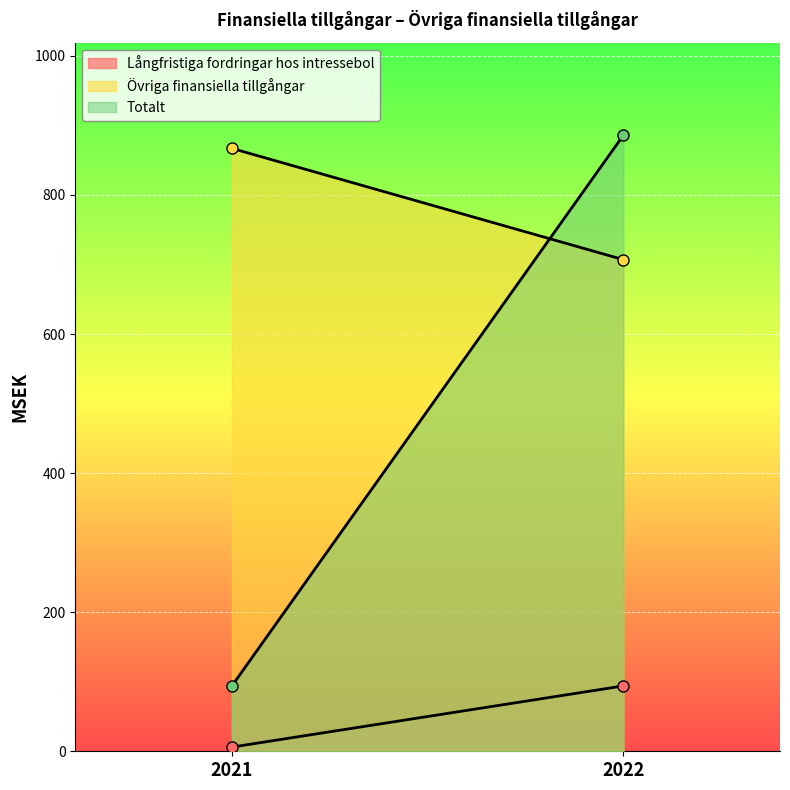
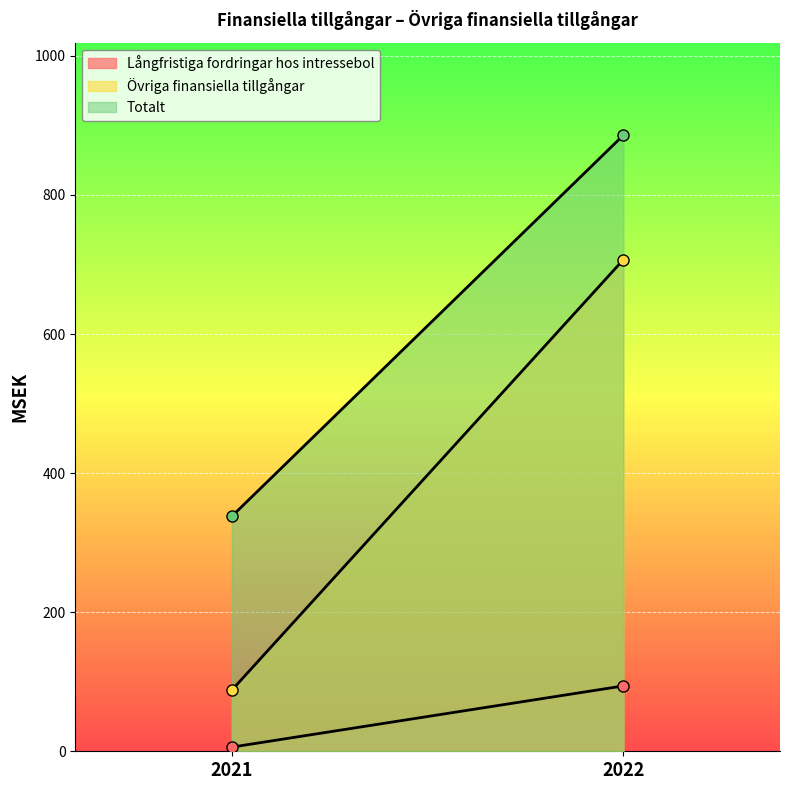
  {
    "Långfristiga fordringar hos intressebol": {
      "2021": 10,
      "2022": 90
    },
    "Övriga finansiella tillgångar": {
-     "2021": 870,
+     "2021": 90,
      "2022": 710
    },
    "Totalt": {
-     "2021": 90,
+     "2021": 340,
      "2022": 890
    }
  }
